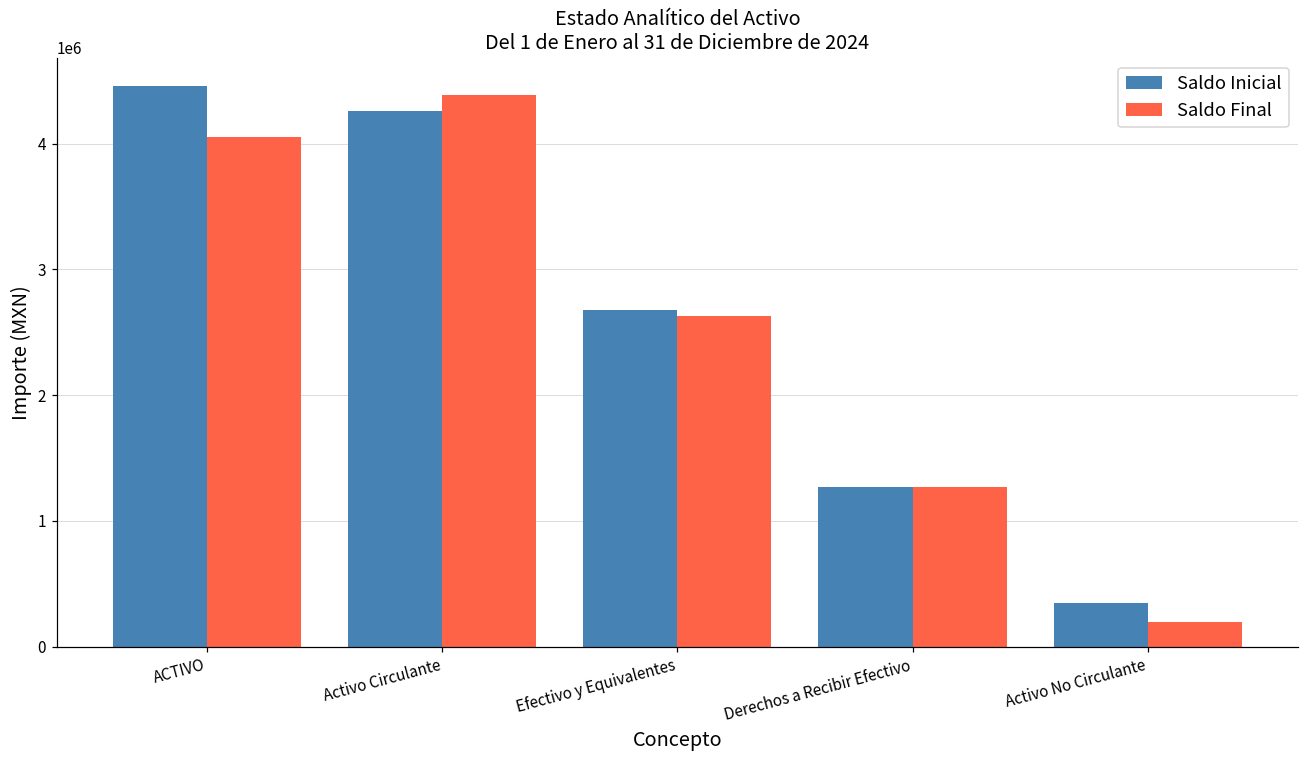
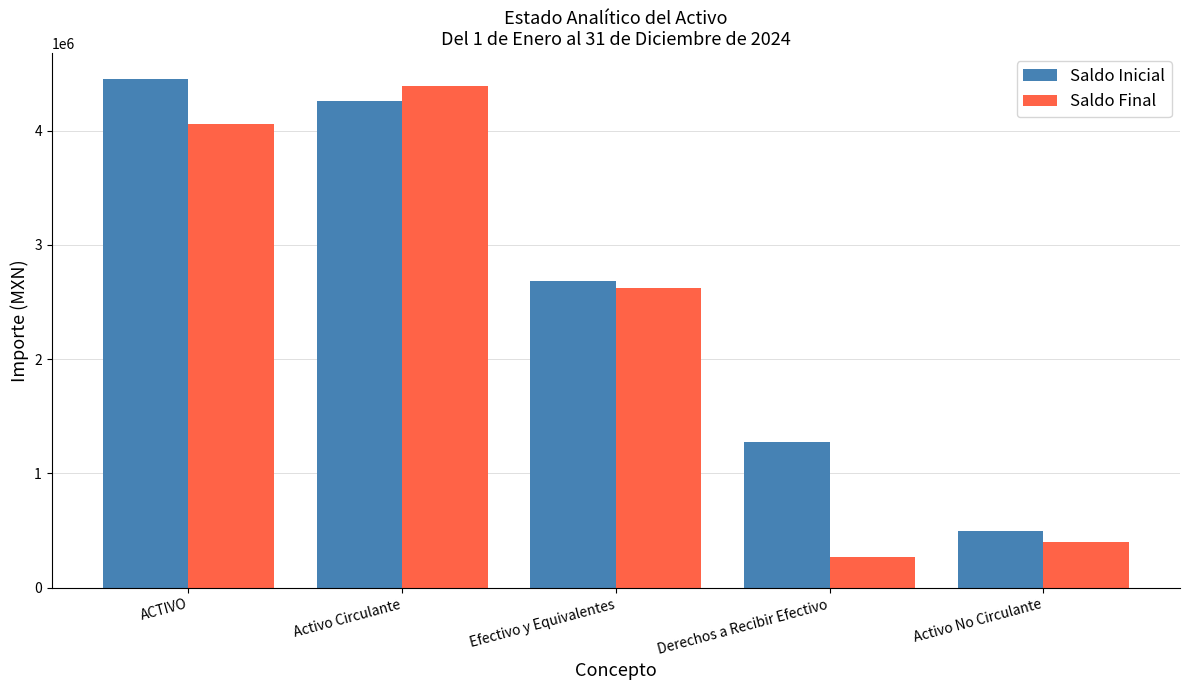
  {
    "Saldo Inicial": {
      "ACTIVO": 4450000,
      "Activo Circulante": 4250000,
      "Efectivo y Equivalentes": 2680000,
      "Derechos a Recibir Efectivo": 1270000,
-     "Activo No Circulante": 350000
+     "Activo No Circulante": 500000
    },
    "Saldo Final": {
      "ACTIVO": 4050000,
      "Activo Circulante": 4390000,
      "Efectivo y Equivalentes": 2620000,
-     "Derechos a Recibir Efectivo": 1270000,
-     "Activo No Circulante": 200000
+     "Derechos a Recibir Efectivo": 270000,
+     "Activo No Circulante": 400000
    }
  }
